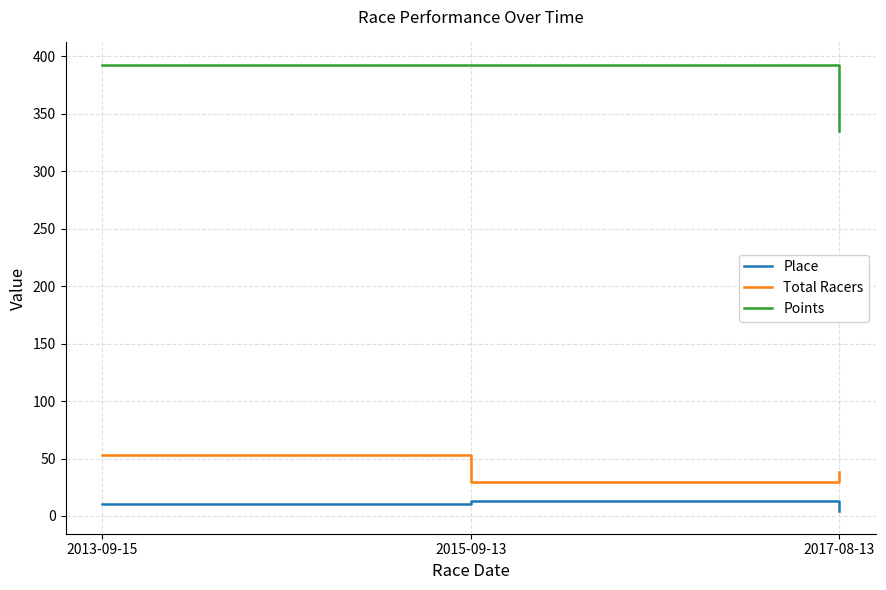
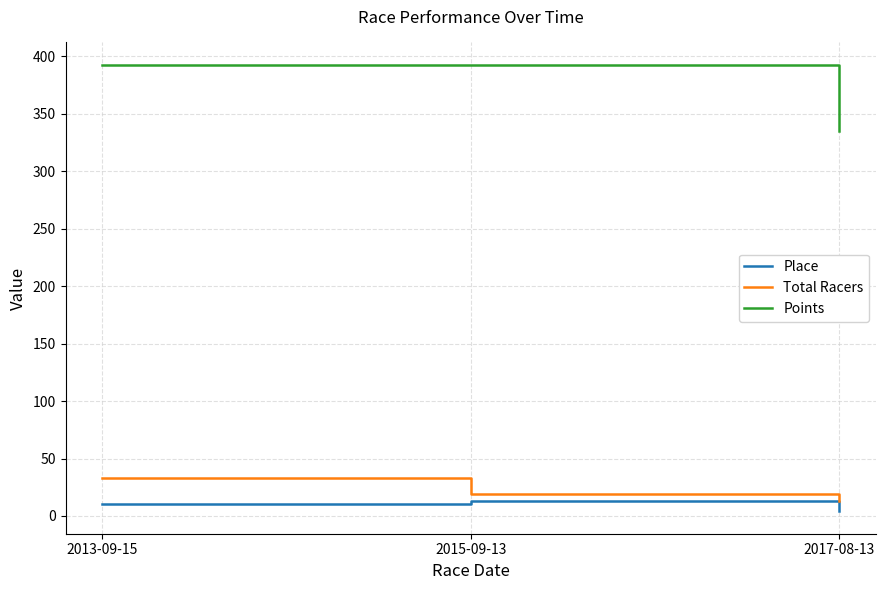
  {
    "Place": {
      "2013-09-15": 10,
      "2015-09-13": 13,
      "2017-08-13": 4
    },
    "Total Racers": {
-     "2013-09-15": 53,
-     "2015-09-13": 30,
-     "2017-08-13": 38
+     "2013-09-15": 33,
+     "2015-09-13": 19,
+     "2017-08-13": 13
    },
    "Points": {
      "2013-09-15": 393,
      "2017-08-13": 335
    }
  }
